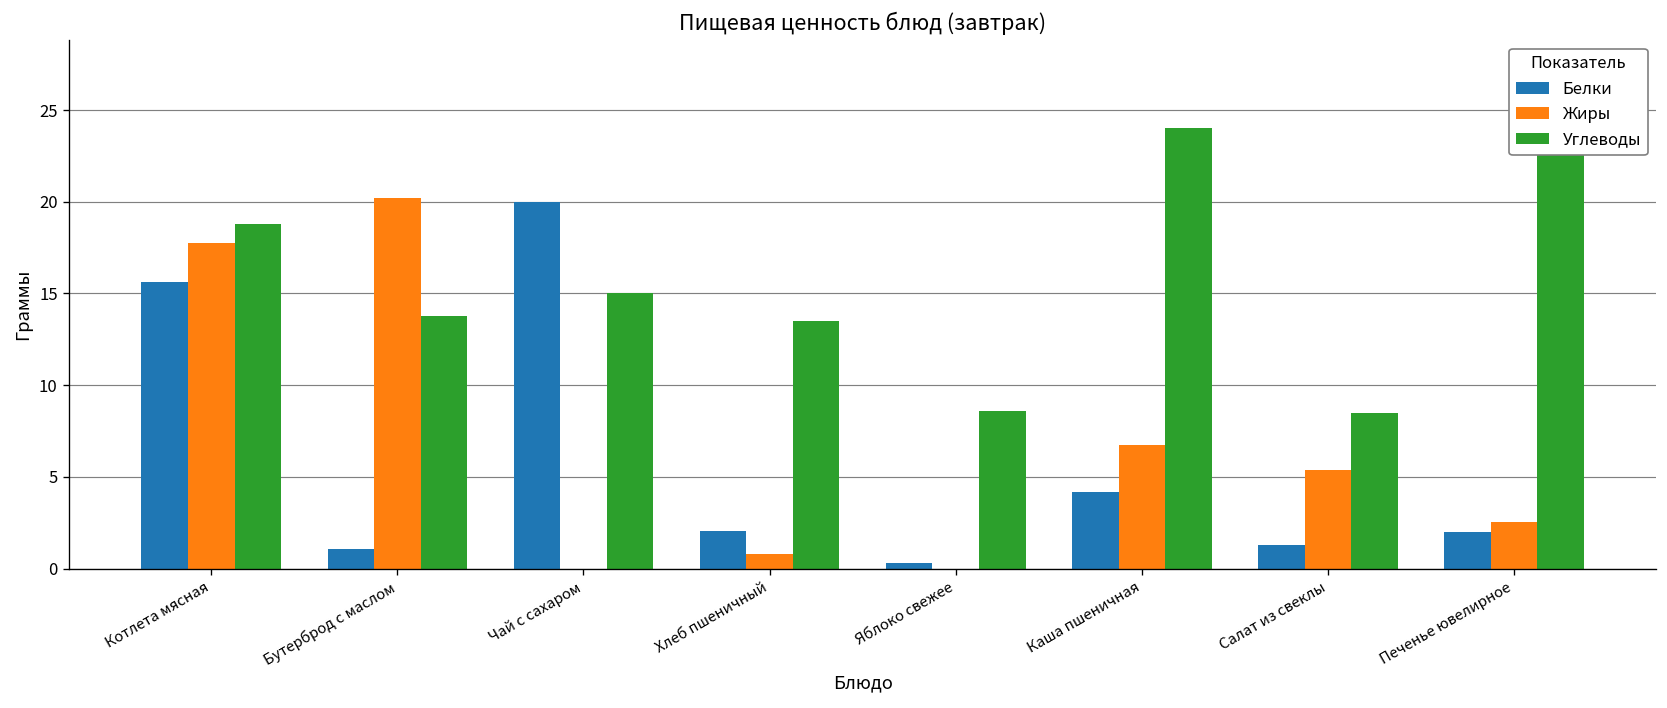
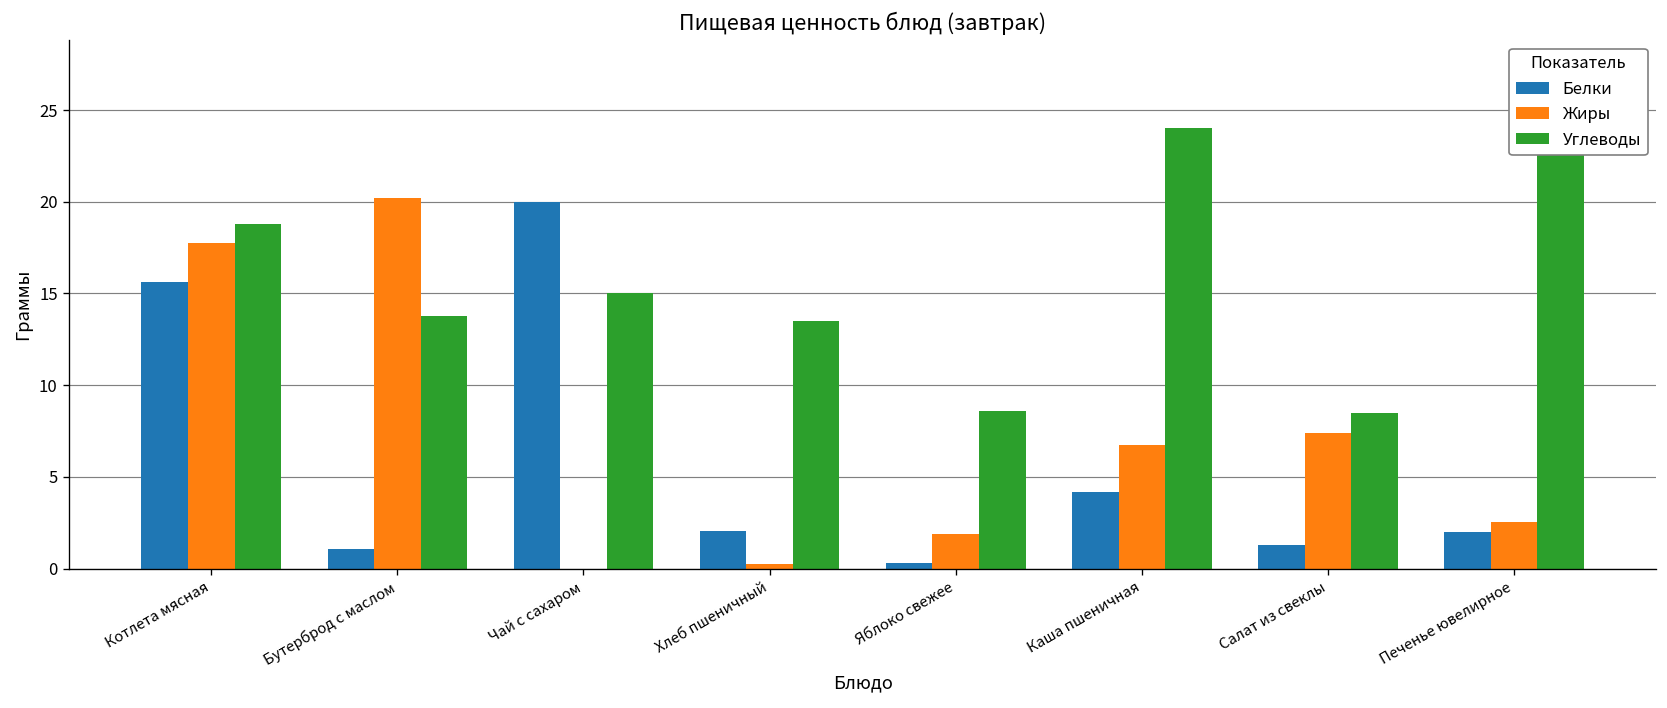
  {
    "Белки": {
      "Котлета мясная": 15.6,
      "Бутерброд с маслом": 1.1,
      "Чай с сахаром": 20.0,
      "Хлеб пшеничный": 2.1,
      "Яблоко свежее": 0.3,
      "Каша пшеничная": 4.2,
      "Салат из свеклы": 1.3,
      "Печенье ювелирное": 2.0
    },
    "Жиры": {
      "Котлета мясная": 17.8,
      "Бутерброд с маслом": 20.2,
      "Чай с сахаром": 0.0,
-     "Хлеб пшеничный": 0.8,
-     "Яблоко свежее": 0.0,
+     "Хлеб пшеничный": 0.2,
+     "Яблоко свежее": 1.9,
      "Каша пшеничная": 6.8,
-     "Салат из свеклы": 5.4,
+     "Салат из свеклы": 7.4,
      "Печенье ювелирное": 2.6
    },
    "Углеводы": {
      "Котлета мясная": 18.8,
      "Бутерброд с маслом": 13.8,
      "Чай с сахаром": 15.0,
      "Хлеб пшеничный": 13.5,
      "Яблоко свежее": 8.6,
      "Каша пшеничная": 24.0,
      "Салат из свеклы": 8.5
    }
  }
